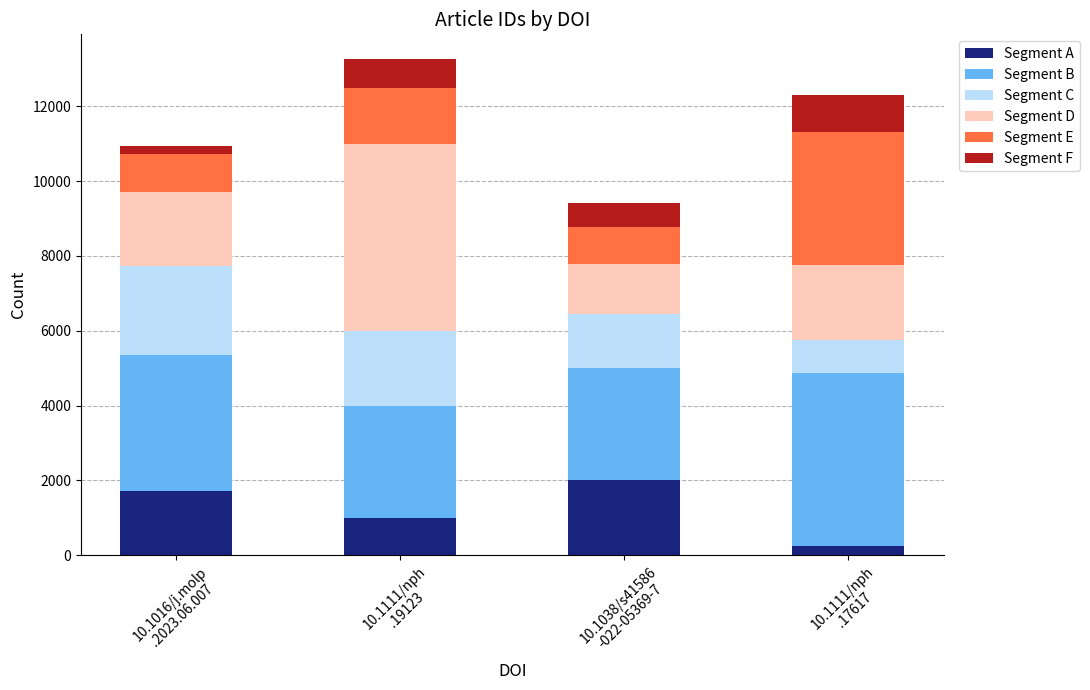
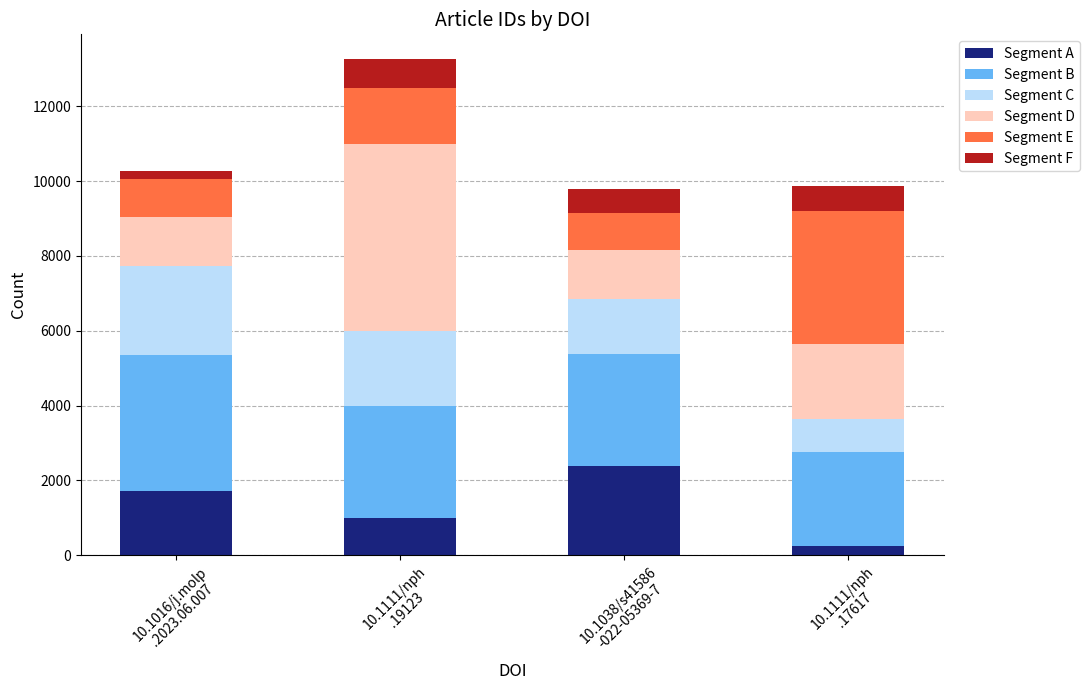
  {
    "Segment A": {
      "10.1016/j.molp .2023.06.007": 1700,
      "10.1111/nph .19123": 1000,
-     "10.1038/s41586 -022-05369-7": 2000,
+     "10.1038/s41586 -022-05369-7": 2400,
      "10.1111/nph .17617": 200
    },
    "Segment B": {
      "10.1016/j.molp .2023.06.007": 3600,
      "10.1111/nph .19123": 3000,
      "10.1038/s41586 -022-05369-7": 3000,
-     "10.1111/nph .17617": 4600
+     "10.1111/nph .17617": 2500
    },
    "Segment C": {
      "10.1016/j.molp .2023.06.007": 2400,
      "10.1111/nph .19123": 2000,
      "10.1038/s41586 -022-05369-7": 1500,
      "10.1111/nph .17617": 900
    },
    "Segment D": {
-     "10.1016/j.molp .2023.06.007": 2000,
+     "10.1016/j.molp .2023.06.007": 1300,
      "10.1111/nph .19123": 5000,
      "10.1038/s41586 -022-05369-7": 1300,
      "10.1111/nph .17617": 2000
    },
    "Segment E": {
      "10.1016/j.molp .2023.06.007": 1000,
      "10.1111/nph .19123": 1500,
      "10.1038/s41586 -022-05369-7": 1000,
      "10.1111/nph .17617": 3600
    },
    "Segment F": {
      "10.1016/j.molp .2023.06.007": 200,
      "10.1111/nph .19123": 800,
      "10.1038/s41586 -022-05369-7": 600,
-     "10.1111/nph .17617": 1000
+     "10.1111/nph .17617": 700
    }
  }
